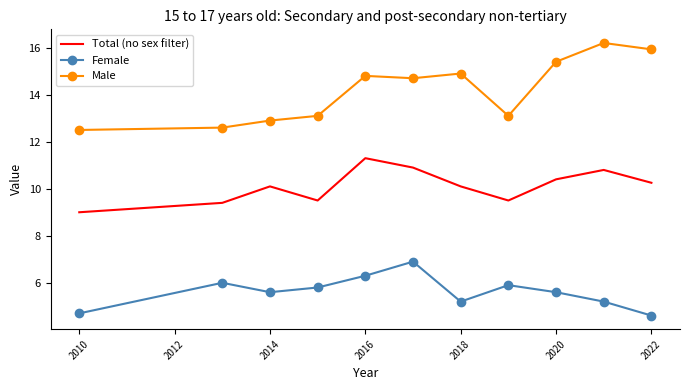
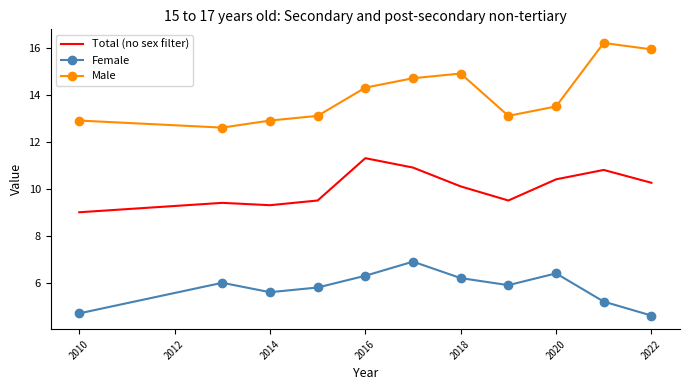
  {
    "Total (no sex filter)": {
      "2010": 9.0,
-     "2014": 10.1,
+     "2014": 9.3,
      "2016": 11.3,
      "2018": 10.1,
      "2020": 10.4,
      "2022": 10.3
    },
    "Female": {
      "2010": 4.7,
      "2014": 5.6,
      "2016": 6.3,
-     "2018": 5.2,
-     "2020": 5.6,
+     "2018": 6.2,
+     "2020": 6.4,
      "2022": 4.6
    },
    "Male": {
-     "2010": 12.5,
+     "2010": 12.9,
      "2014": 12.9,
-     "2016": 14.8,
+     "2016": 14.3,
      "2018": 14.9,
-     "2020": 15.4,
+     "2020": 13.5,
      "2022": 15.9
    }
  }
